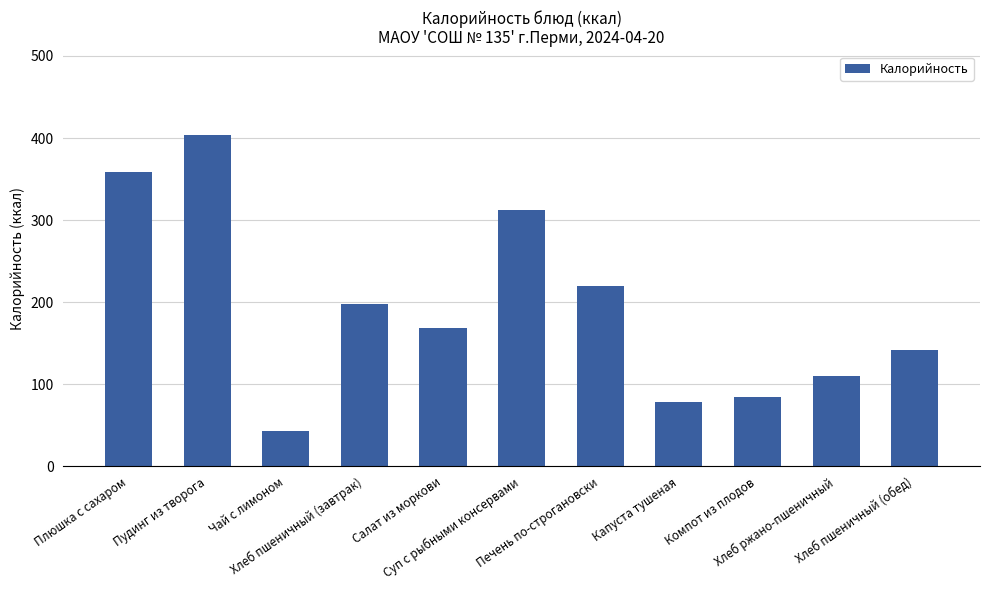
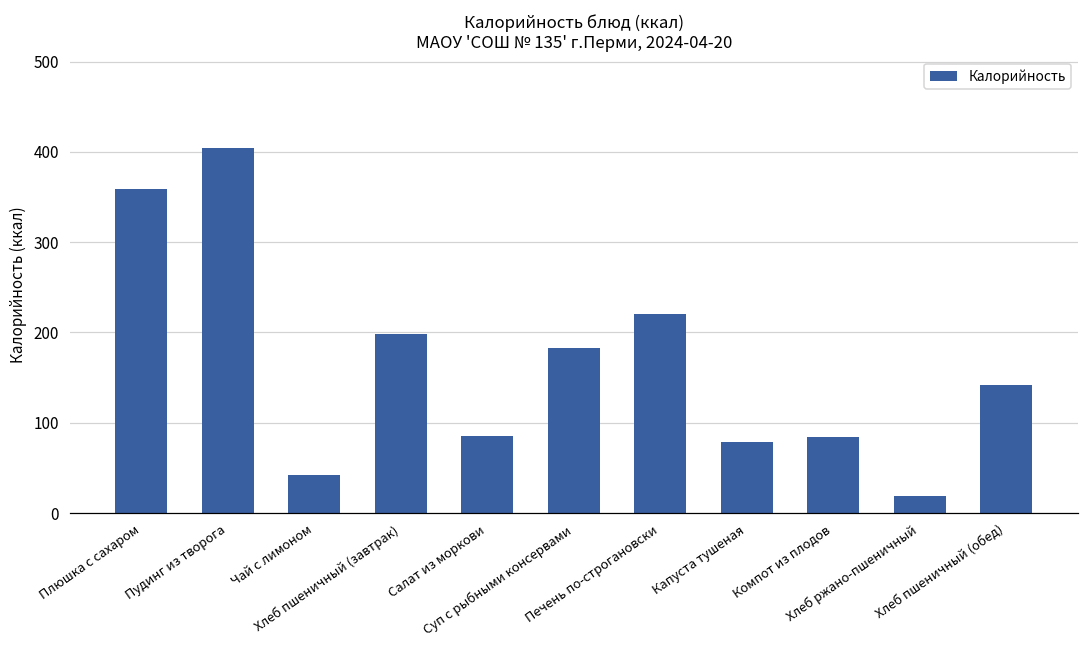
  {
    "Плюшка с сахаром": 360,
    "Пудинг из творога": 400,
    "Чай с лимоном": 40,
    "Хлеб пшеничный (завтрак)": 200,
-   "Салат из моркови": 170,
-   "Суп с рыбными консервами": 310,
+   "Салат из моркови": 90,
+   "Суп с рыбными консервами": 180,
    "Печень по-строгановски": 220,
    "Капуста тушеная": 80,
    "Компот из плодов": 80,
-   "Хлеб ржано-пшеничный": 110,
+   "Хлеб ржано-пшеничный": 20,
    "Хлеб пшеничный (обед)": 140
  }
